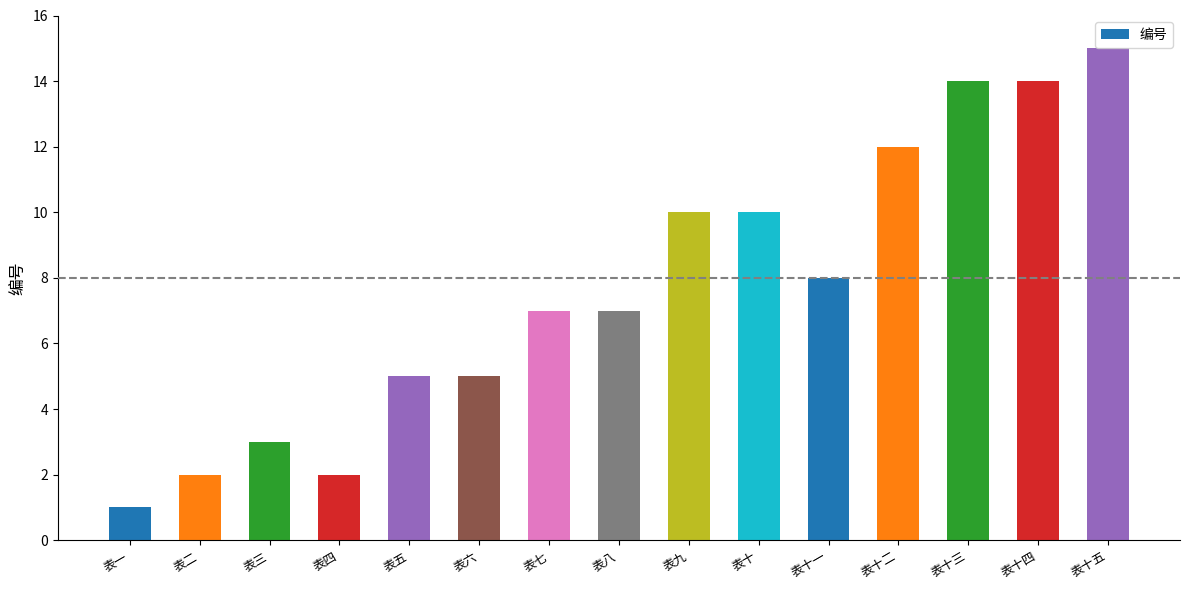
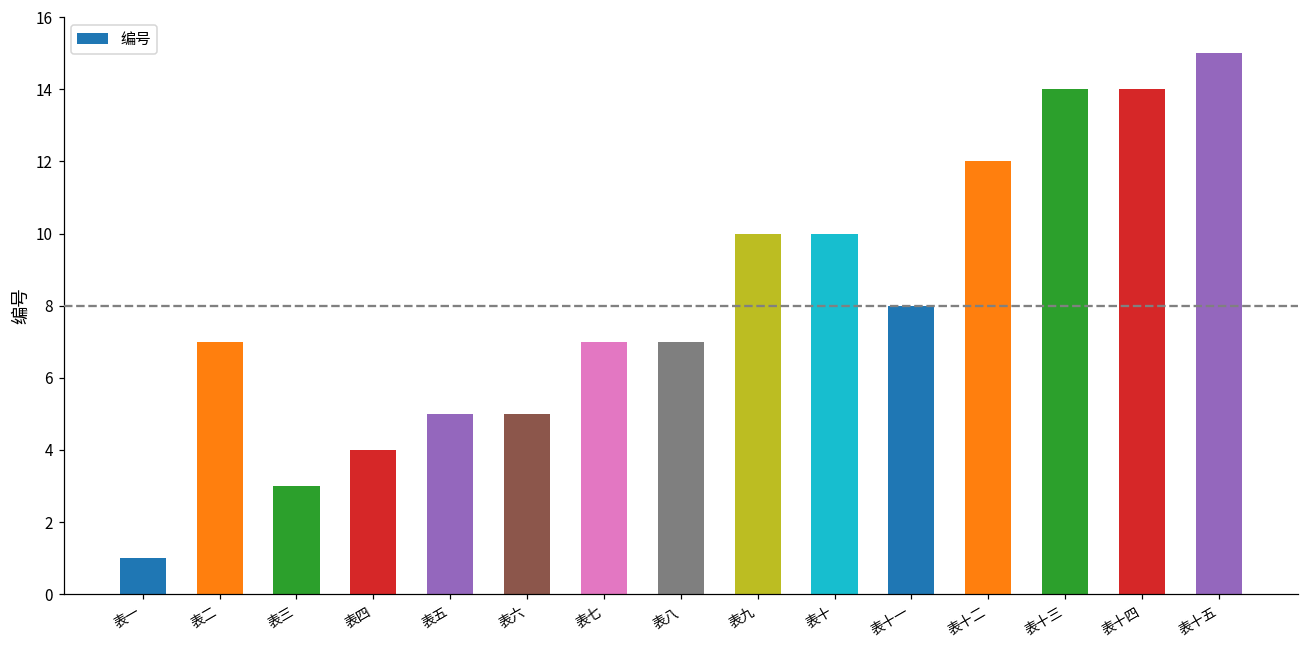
  {
    "表一": 1,
-   "表二": 2,
+   "表二": 7,
    "表三": 3,
-   "表四": 2,
+   "表四": 4,
    "表五": 5,
    "表六": 5,
    "表七": 7,
    "表八": 7,
    "表九": 10,
    "表十": 10,
    "表十一": 8,
    "表十二": 12,
    "表十三": 14,
    "表十四": 14,
    "表十五": 15
  }
